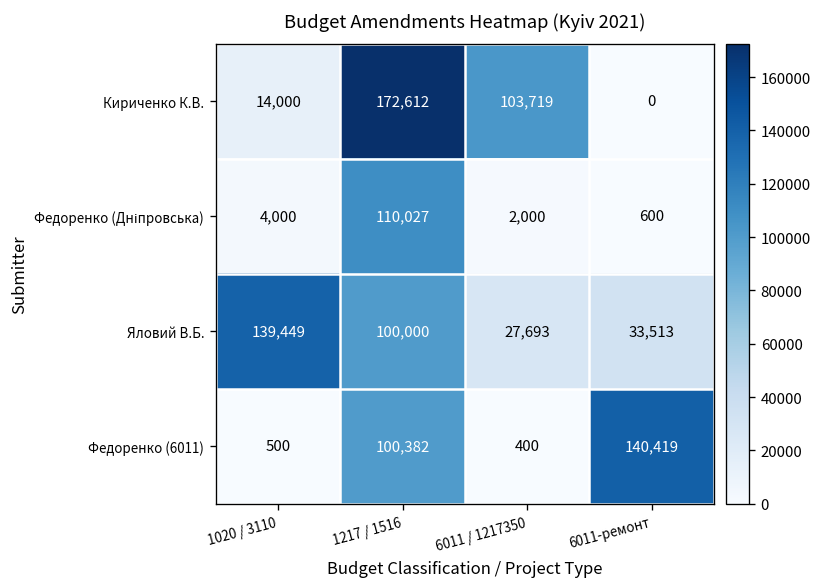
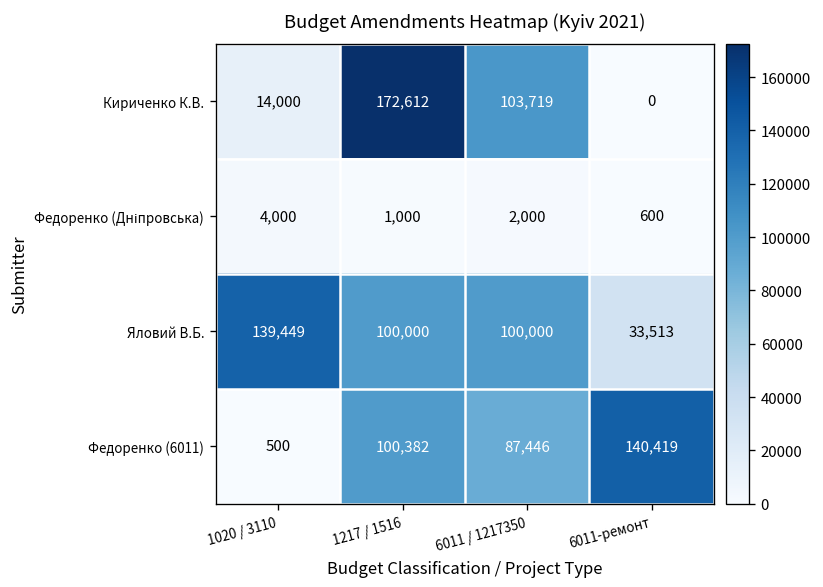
  {
    "Кириченко К.В.": {
      "1020 / 3110": "14,000",
      "1217 / 1516": "172,612",
      "6011 / 1217350": "103,719",
      "6011-ремонт": "0"
    },
    "Федоренко (Дніпровська)": {
      "1020 / 3110": "4,000",
-     "1217 / 1516": "110,027",
+     "1217 / 1516": "1,000",
      "6011 / 1217350": "2,000",
      "6011-ремонт": "600"
    },
    "Яловий В.Б.": {
      "1020 / 3110": "139,449",
      "1217 / 1516": "100,000",
-     "6011 / 1217350": "27,693",
+     "6011 / 1217350": "100,000",
      "6011-ремонт": "33,513"
    },
    "Федоренко (6011)": {
      "1020 / 3110": "500",
      "1217 / 1516": "100,382",
-     "6011 / 1217350": "400",
+     "6011 / 1217350": "87,446",
      "6011-ремонт": "140,419"
    }
  }
